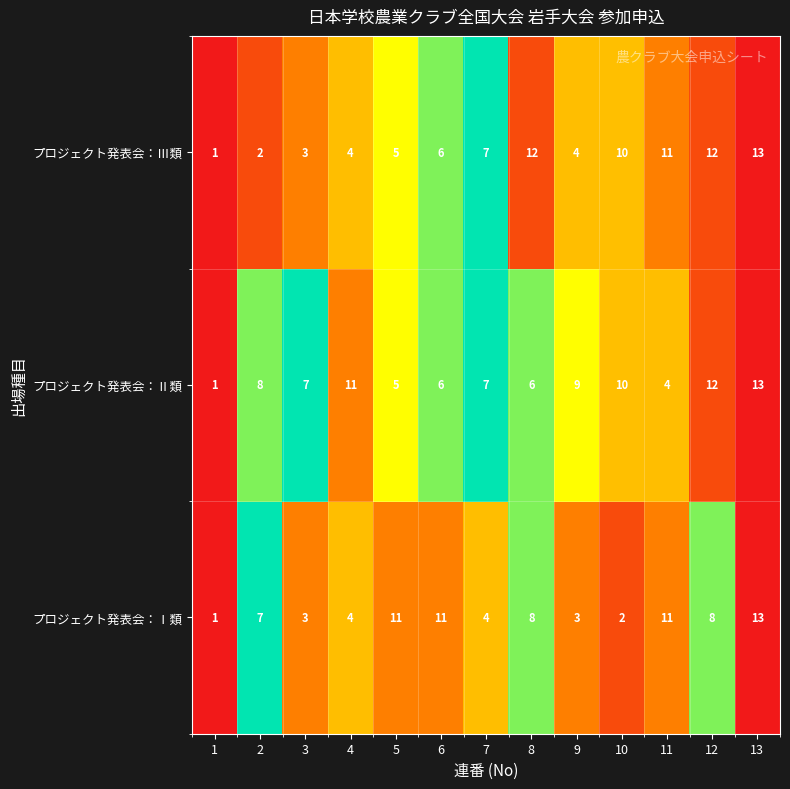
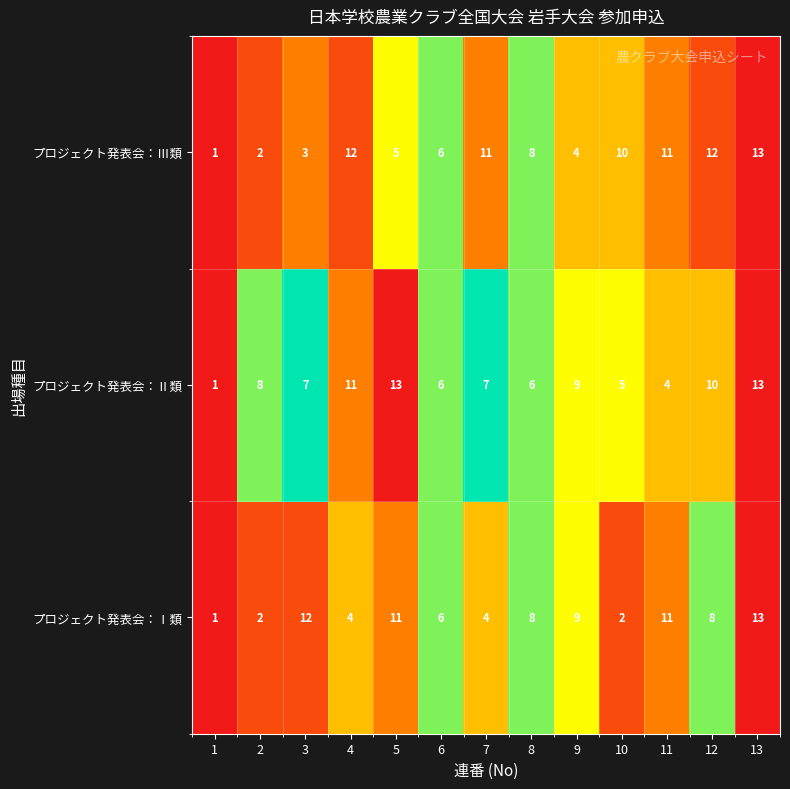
  {
    "プロジェクト発表会：Ⅲ類": {
      "1": 1,
      "2": 2,
      "3": 3,
-     "4": 4,
+     "4": 12,
      "5": 5,
      "6": 6,
-     "7": 7,
-     "8": 12,
+     "7": 11,
+     "8": 8,
      "9": 4,
      "10": 10,
      "11": 11,
      "13": 13
    },
    "プロジェクト発表会：Ⅱ類": {
      "1": 1,
      "2": 8,
      "3": 7,
      "4": 11,
-     "5": 5,
+     "5": 13,
      "6": 6,
      "7": 7,
      "8": 6,
      "9": 9,
-     "10": 10,
+     "10": 5,
      "11": 4,
-     "12": 12,
+     "12": 10,
      "13": 13
    },
    "プロジェクト発表会：Ⅰ類": {
      "1": 1,
-     "2": 7,
-     "3": 3,
+     "2": 2,
+     "3": 12,
      "4": 4,
      "5": 11,
-     "6": 11,
+     "6": 6,
      "7": 4,
      "8": 8,
-     "9": 3,
+     "9": 9,
      "10": 2,
      "11": 11,
      "12": 8,
      "13": 13
    }
  }
